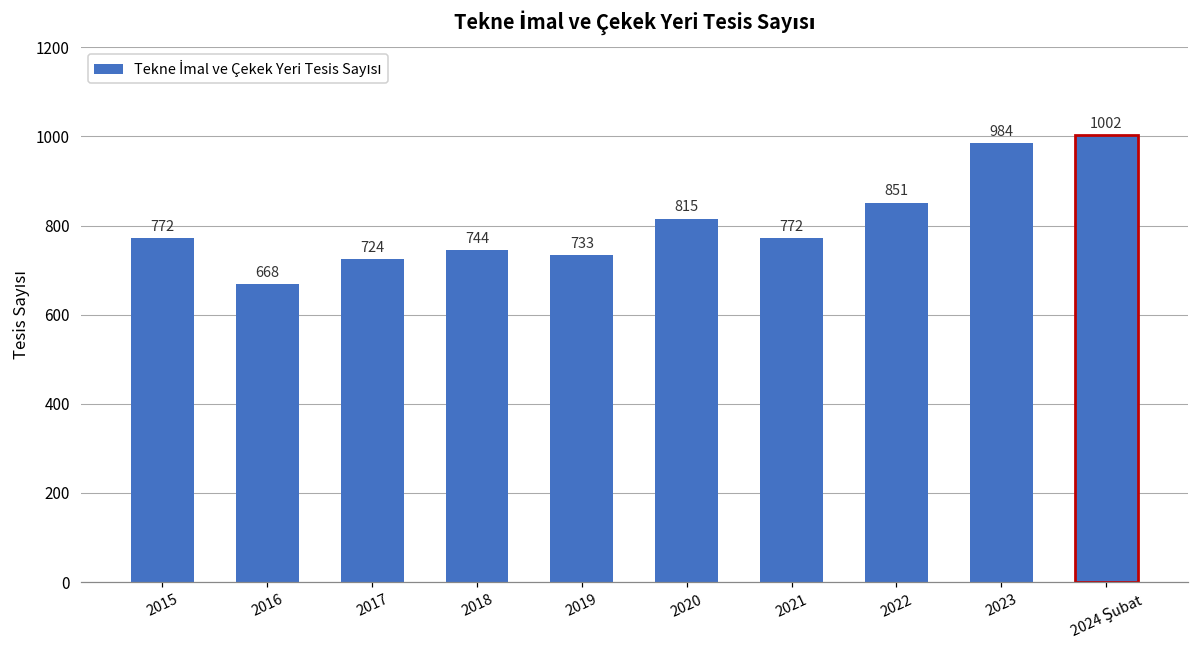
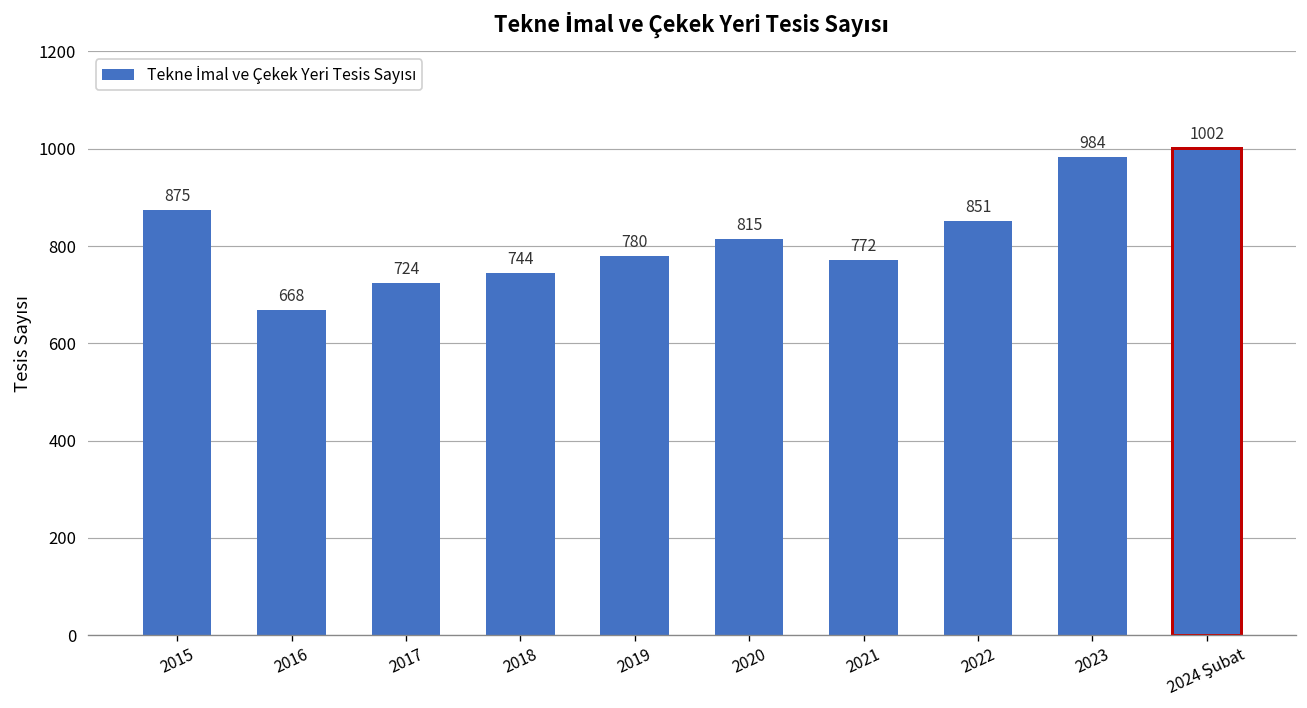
  {
-   "2015": 772,
+   "2015": 875,
    "2016": 668,
    "2017": 724,
    "2018": 744,
-   "2019": 733,
+   "2019": 780,
    "2020": 815,
    "2021": 772,
    "2022": 851,
    "2023": 984,
    "2024 Şubat": 1002
  }
